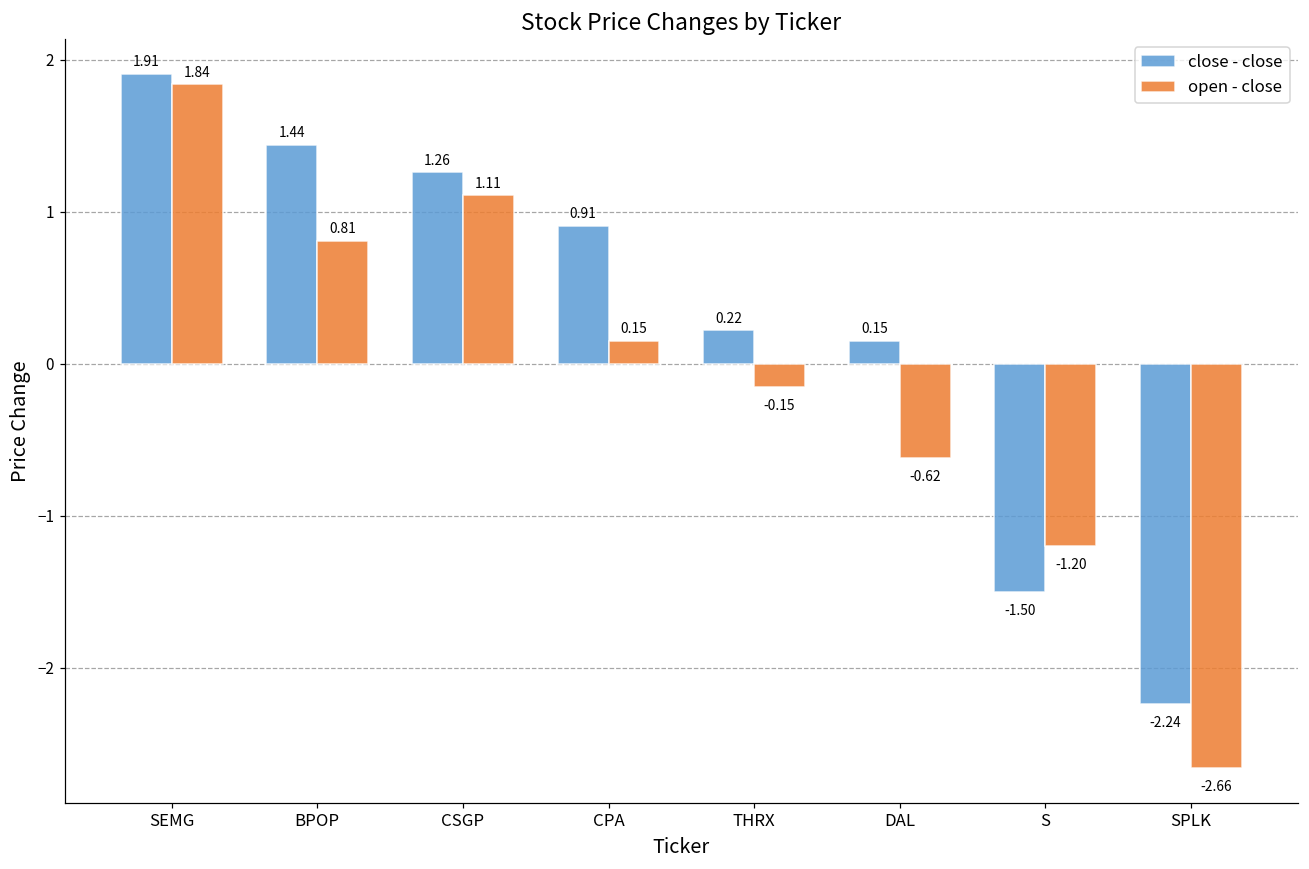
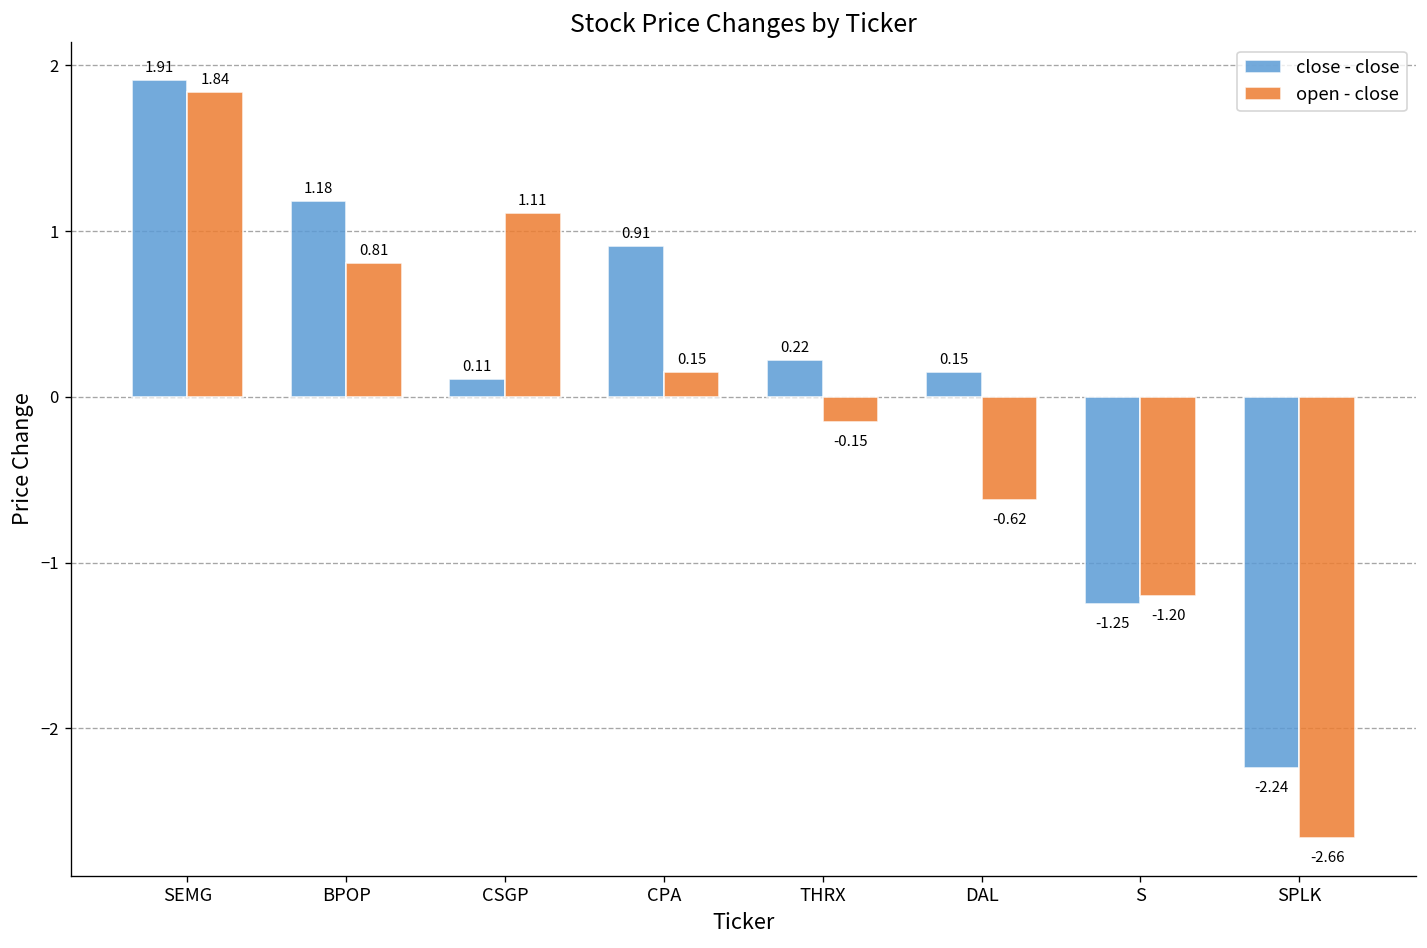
  {
    "close - close": {
      "SEMG": 1.91,
-     "BPOP": 1.44,
-     "CSGP": 1.26,
+     "BPOP": 1.18,
+     "CSGP": 0.11,
      "CPA": 0.91,
      "THRX": 0.22,
      "DAL": 0.15,
-     "S": -1.50,
+     "S": -1.25,
      "SPLK": -2.24
    },
    "open - close": {
      "SEMG": 1.84,
      "BPOP": 0.81,
      "CSGP": 1.11,
      "CPA": 0.15,
      "THRX": -0.15,
      "DAL": -0.62,
      "S": -1.20,
      "SPLK": -2.66
    }
  }
